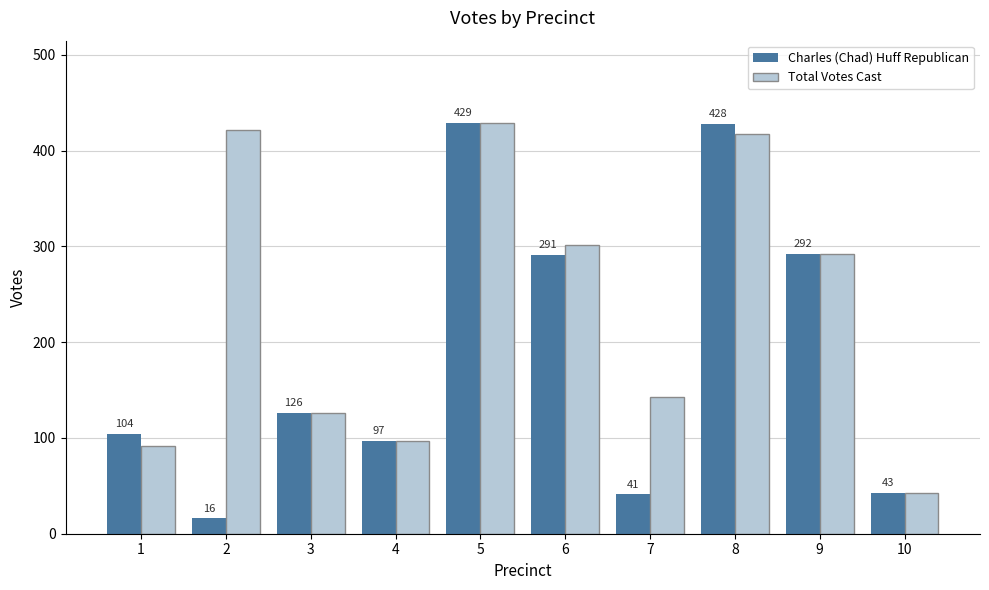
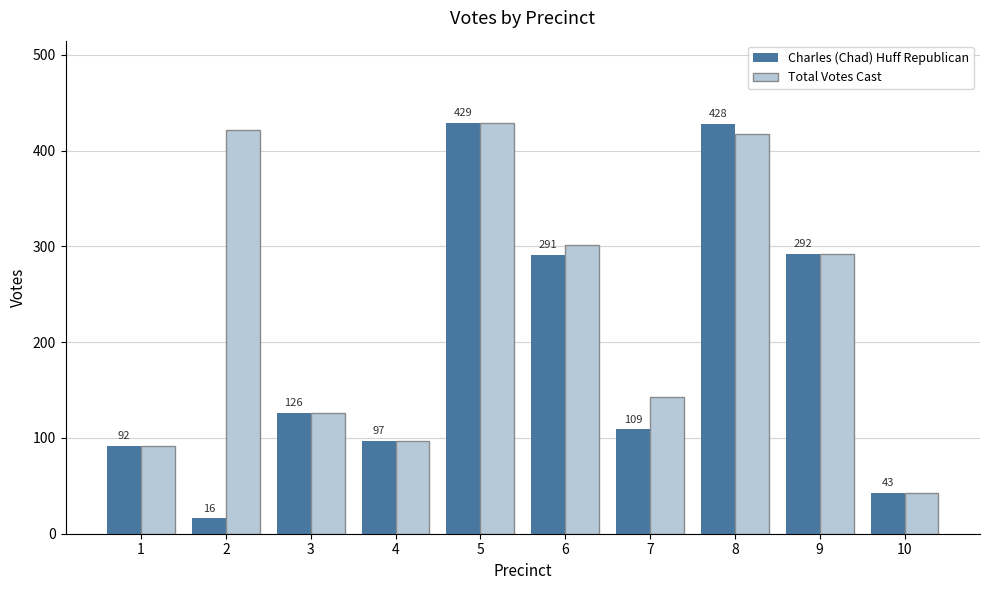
  {
    "Charles (Chad) Huff Republican": {
-     "1": 104,
+     "1": 92,
      "2": 16,
      "3": 126,
      "4": 97,
      "5": 429,
      "6": 291,
-     "7": 41,
+     "7": 109,
      "8": 428,
      "9": 292,
      "10": 43
    },
    "Total Votes Cast": {
      "2": 420,
      "6": 300,
      "7": 140,
      "8": 420
    }
  }
